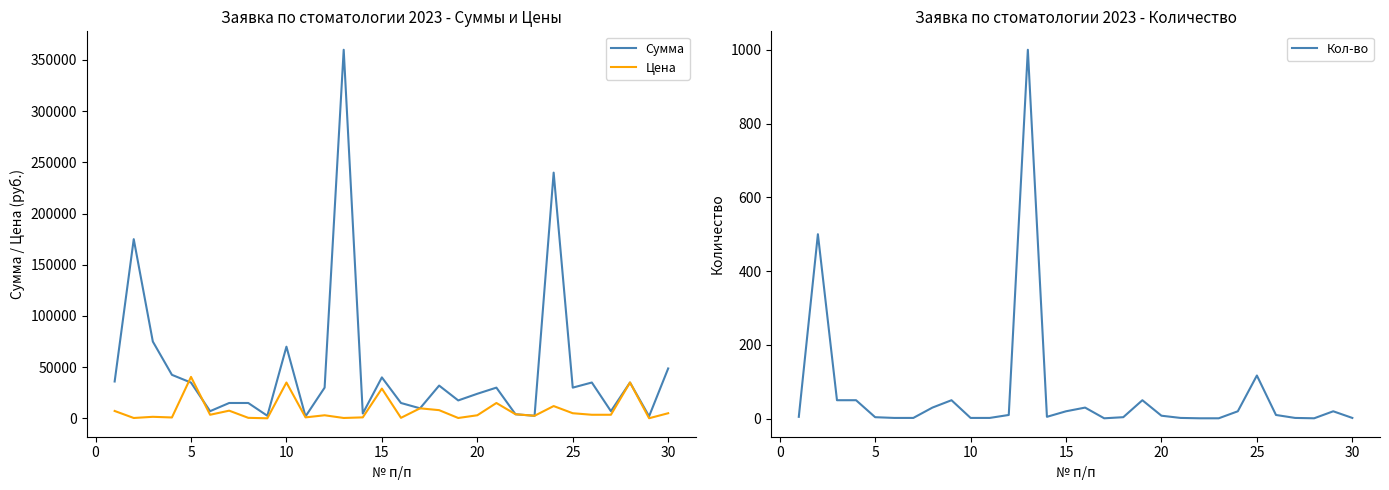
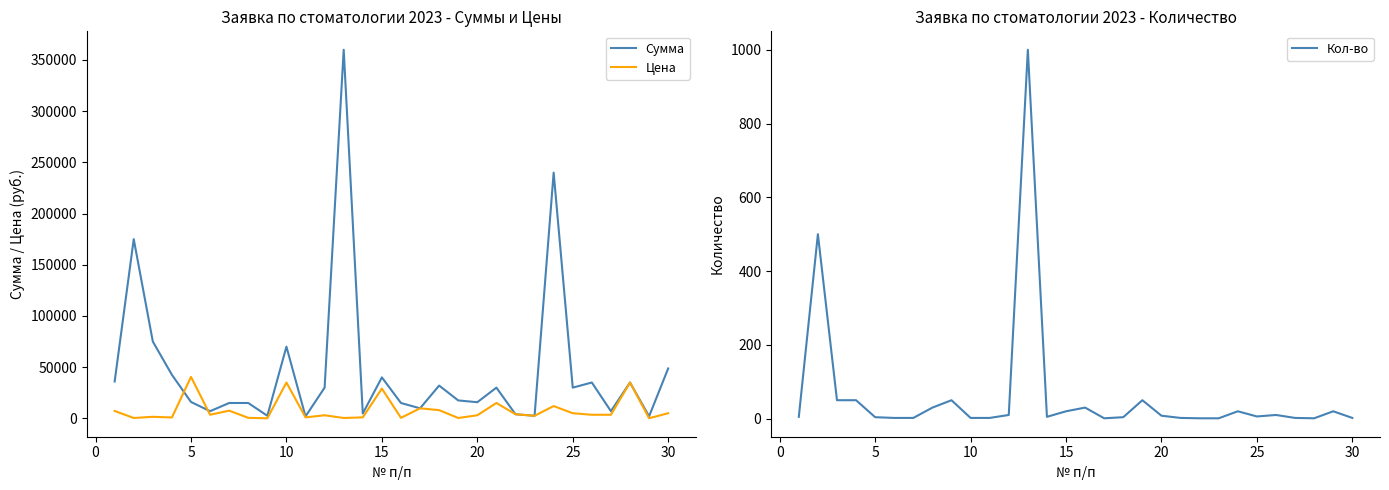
  {
    "Заявка по стоматологии 2023 - Суммы и Цены": {
      "Сумма": {
-       "5": 35000,
+       "5": 16000,
        "10": 70000,
        "15": 40000,
-       "20": 24000,
+       "20": 16000,
        "25": 30000,
        "30": 49000
      },
      "Цена": {
        "5": 40000,
        "10": 35000,
        "15": 29000,
        "20": 3000,
        "25": 5000,
        "30": 5000
      }
    },
    "Заявка по стоматологии 2023 - Количество": {
      "5": 0,
      "10": 0,
      "15": 20,
      "20": 10,
-     "25": 120,
+     "25": 10,
      "30": 0
    }
  }
